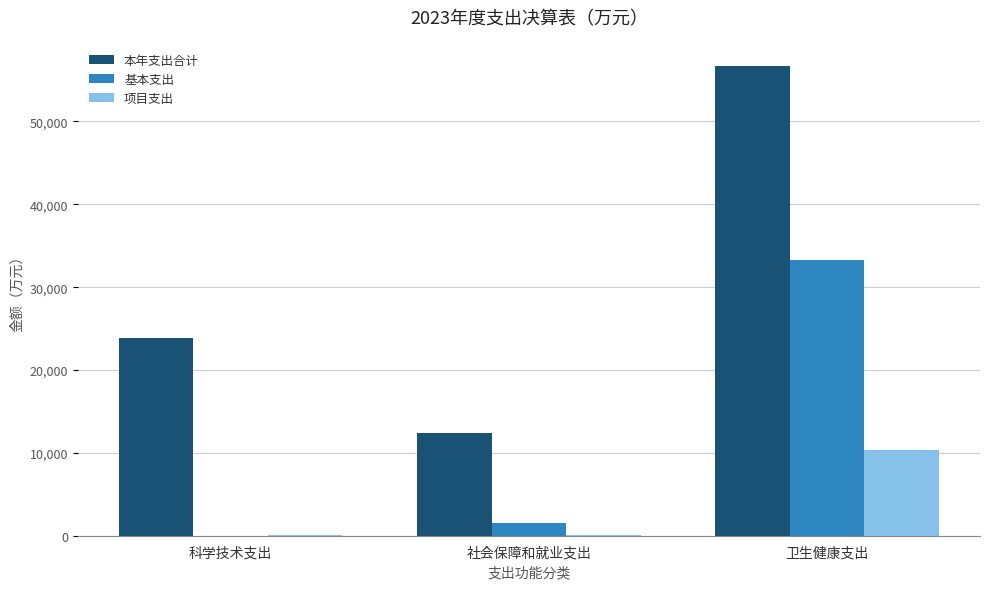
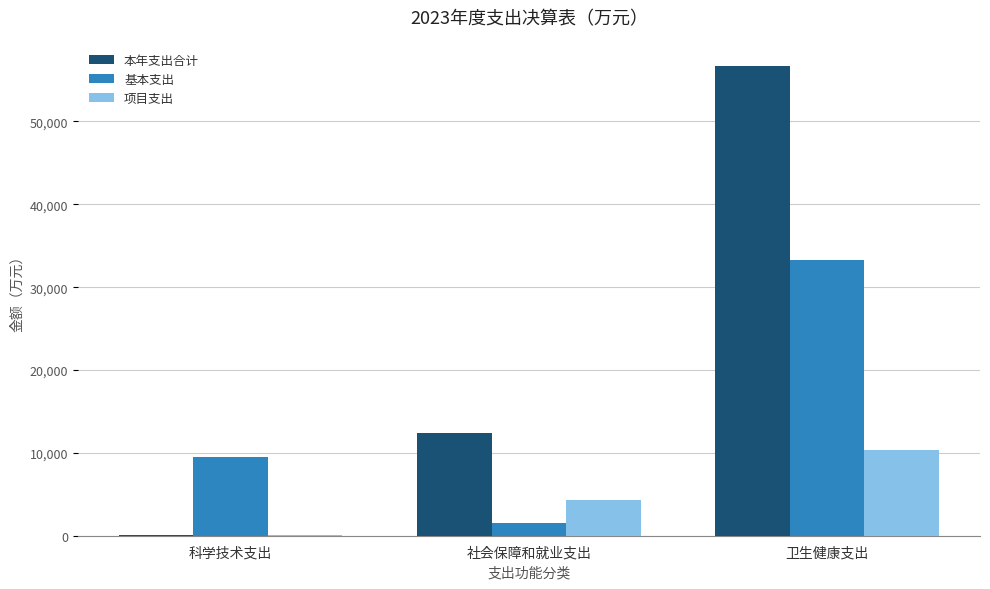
  {
    "本年支出合计": {
-     "科学技术支出": "24,000",
+     "科学技术支出": "0",
      "社会保障和就业支出": "12,000",
      "卫生健康支出": "57,000"
    },
    "基本支出": {
-     "科学技术支出": "0",
+     "科学技术支出": "9,000",
      "社会保障和就业支出": "2,000",
      "卫生健康支出": "33,000"
    },
    "项目支出": {
-     "社会保障和就业支出": "0",
+     "社会保障和就业支出": "4,000",
      "卫生健康支出": "10,000"
    }
  }
